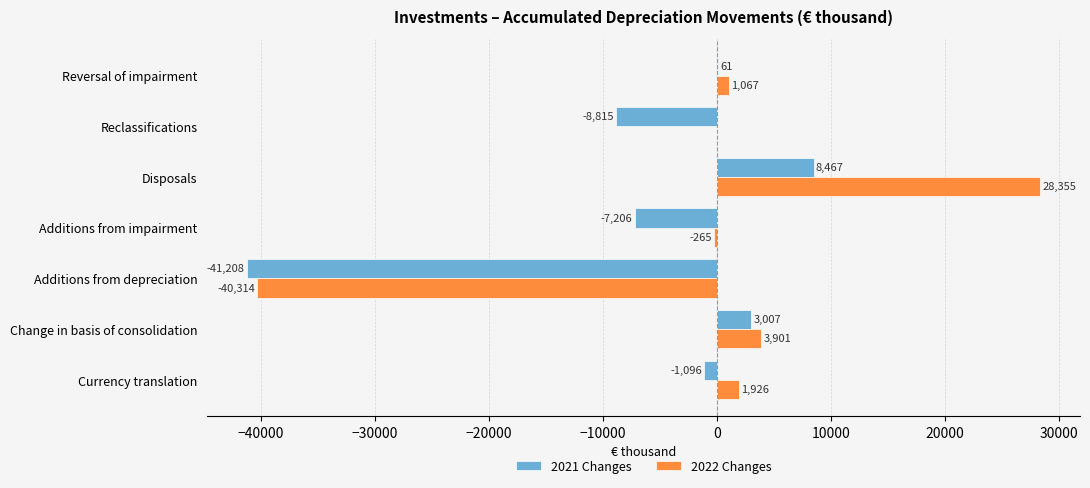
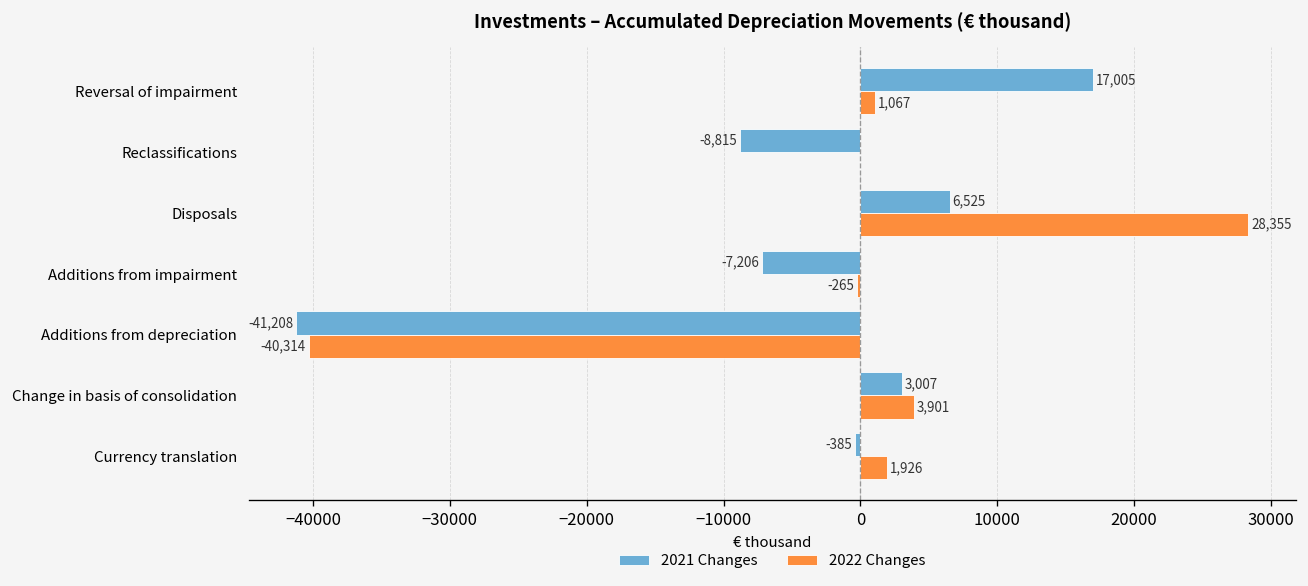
  {
    "2021 Changes": {
-     "Reversal of impairment": "61",
+     "Reversal of impairment": "17,005",
      "Reclassifications": "-8,815",
-     "Disposals": "8,467",
+     "Disposals": "6,525",
      "Additions from impairment": "-7,206",
      "Additions from depreciation": "-41,208",
      "Change in basis of consolidation": "3,007",
-     "Currency translation": "-1,096"
+     "Currency translation": "-385"
    },
    "2022 Changes": {
      "Reversal of impairment": "1,067",
      "Disposals": "28,355",
      "Additions from impairment": "-265",
      "Additions from depreciation": "-40,314",
      "Change in basis of consolidation": "3,901",
      "Currency translation": "1,926"
    }
  }
